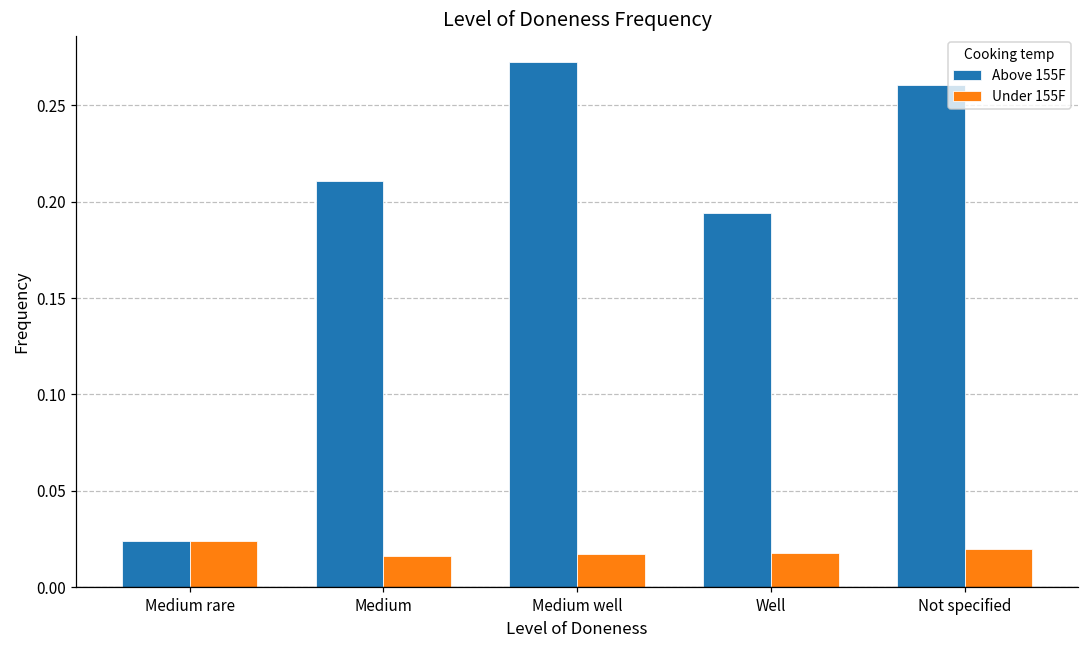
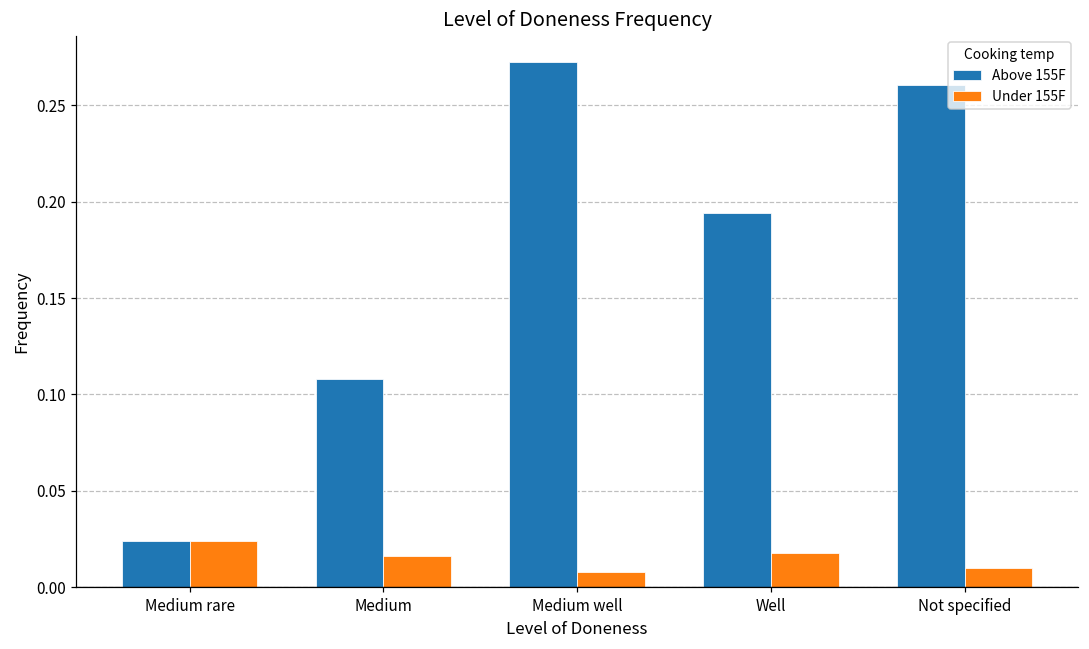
  {
    "Above 155F": {
      "Medium rare": 0.024,
-     "Medium": 0.211,
+     "Medium": 0.108,
      "Medium well": 0.273,
      "Well": 0.194,
      "Not specified": 0.260
    },
    "Under 155F": {
      "Medium rare": 0.024,
      "Medium": 0.016,
-     "Medium well": 0.017,
+     "Medium well": 0.008,
      "Well": 0.018,
-     "Not specified": 0.020
+     "Not specified": 0.010
    }
  }
